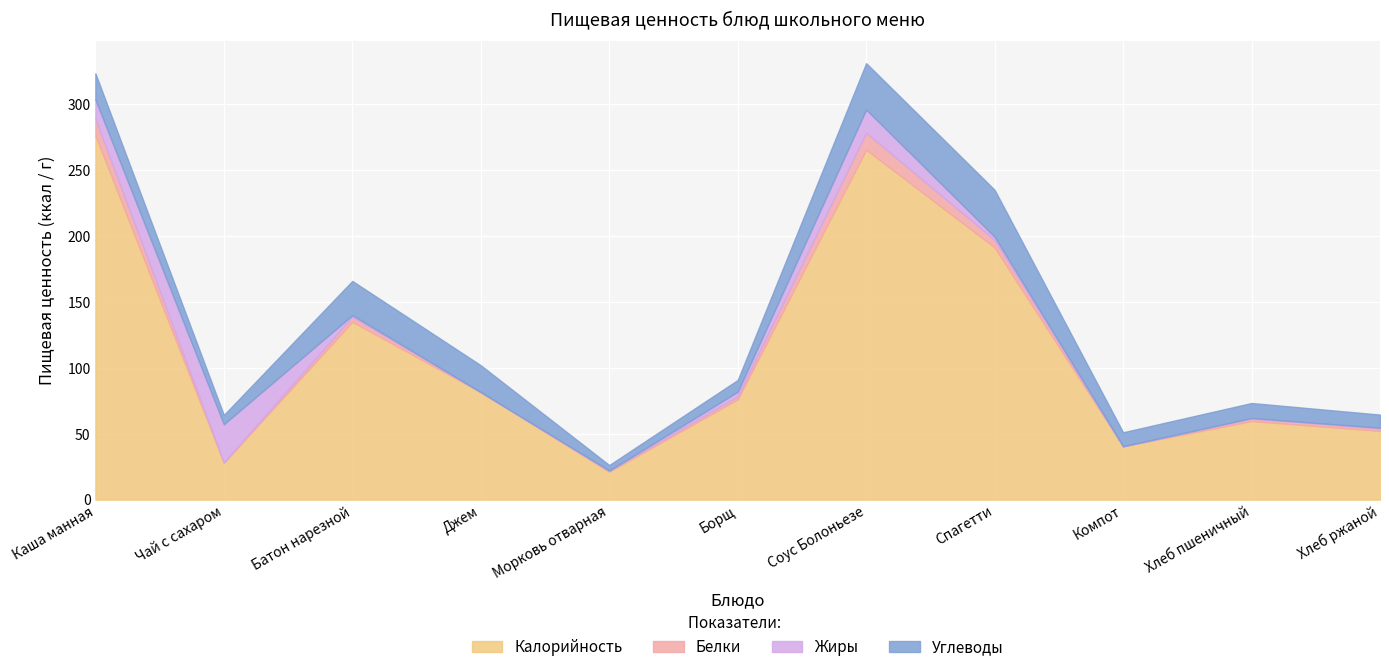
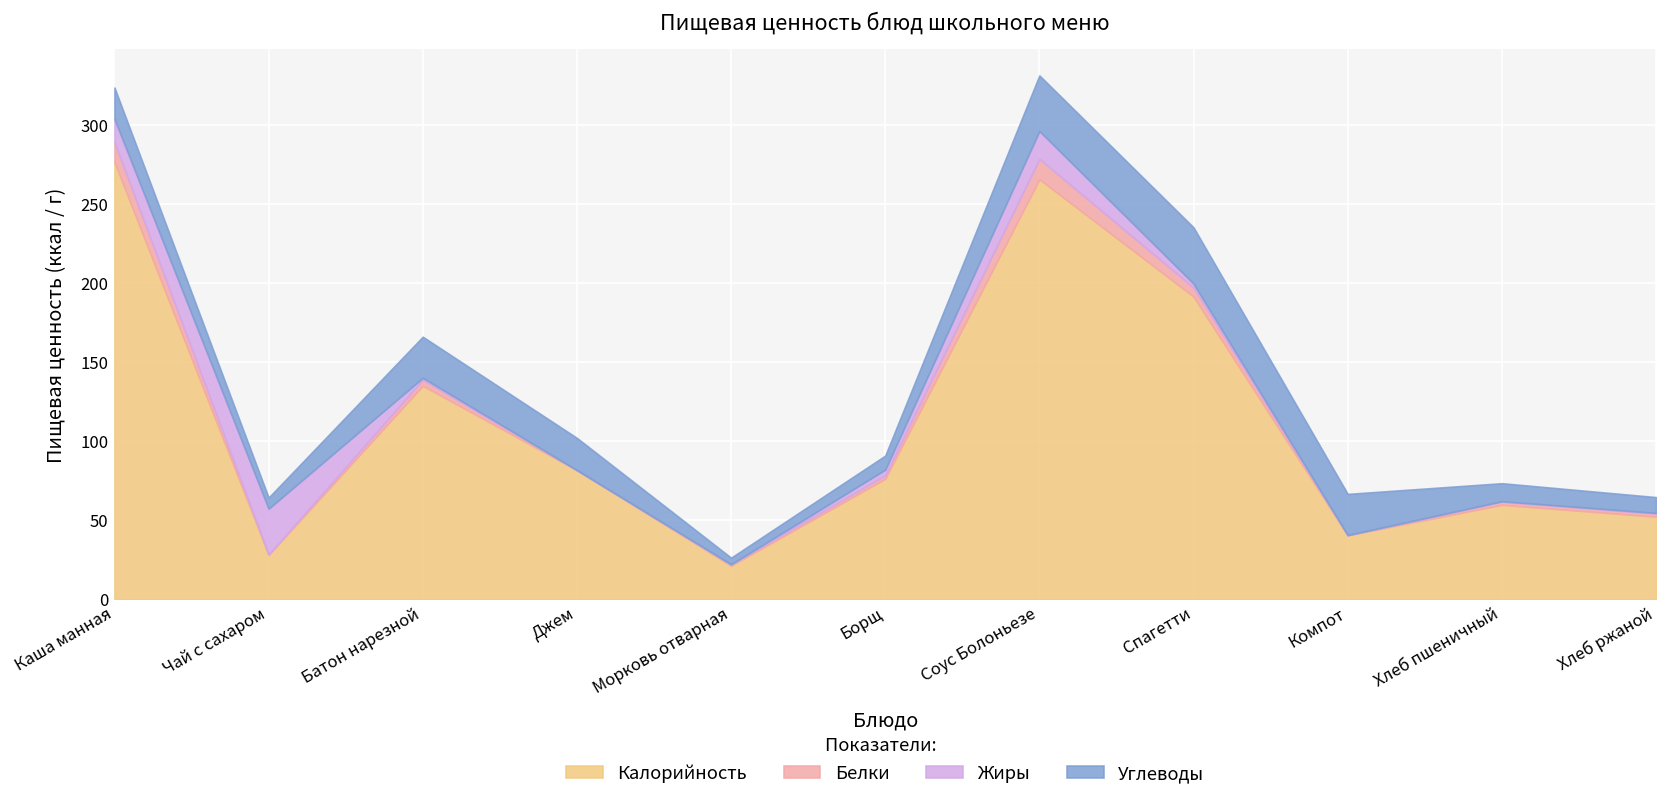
  {
    "Жиры": {
      "Каша манная": 15,
      "Чай с сахаром": 29,
      "Борщ": 4,
      "Соус Болоньезе": 18,
      "Спагетти": 3
    },
    "Углеводы": {
      "Каша манная": 20,
      "Чай с сахаром": 7,
      "Батон нарезной": 26,
      "Джем": 20,
      "Морковь отварная": 4,
      "Борщ": 9,
      "Соус Болоньезе": 35,
      "Спагетти": 36,
-     "Компот": 11,
+     "Компот": 26,
      "Хлеб пшеничный": 11,
      "Хлеб ржаной": 10
    }
  }
